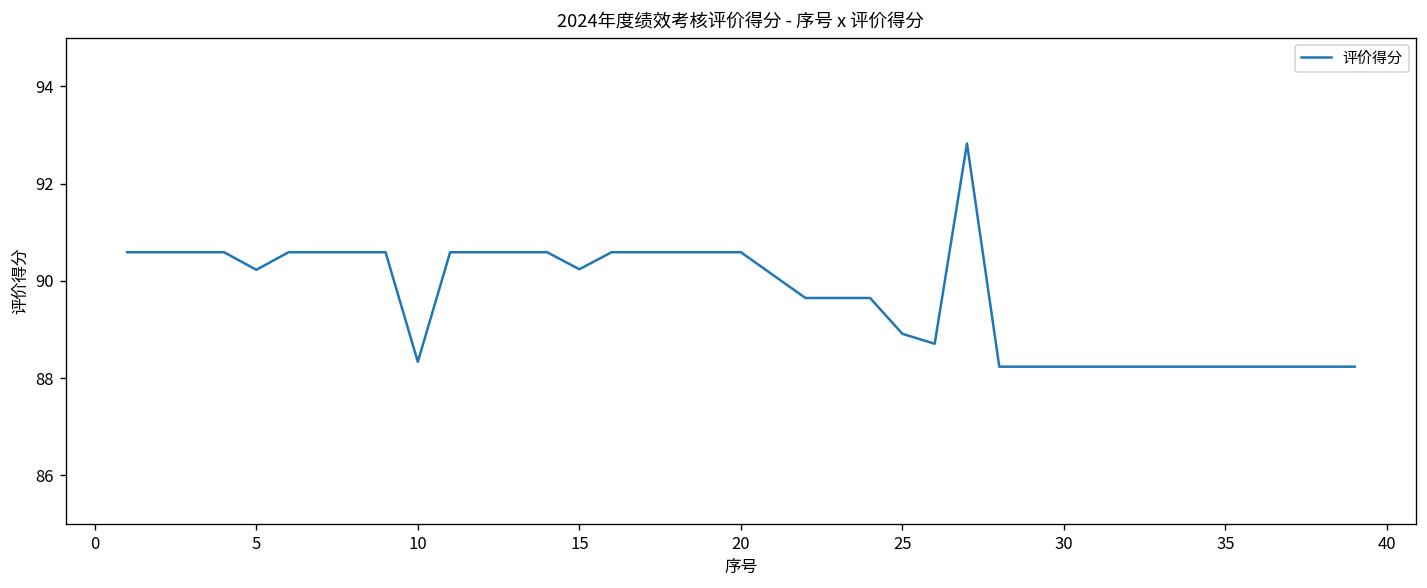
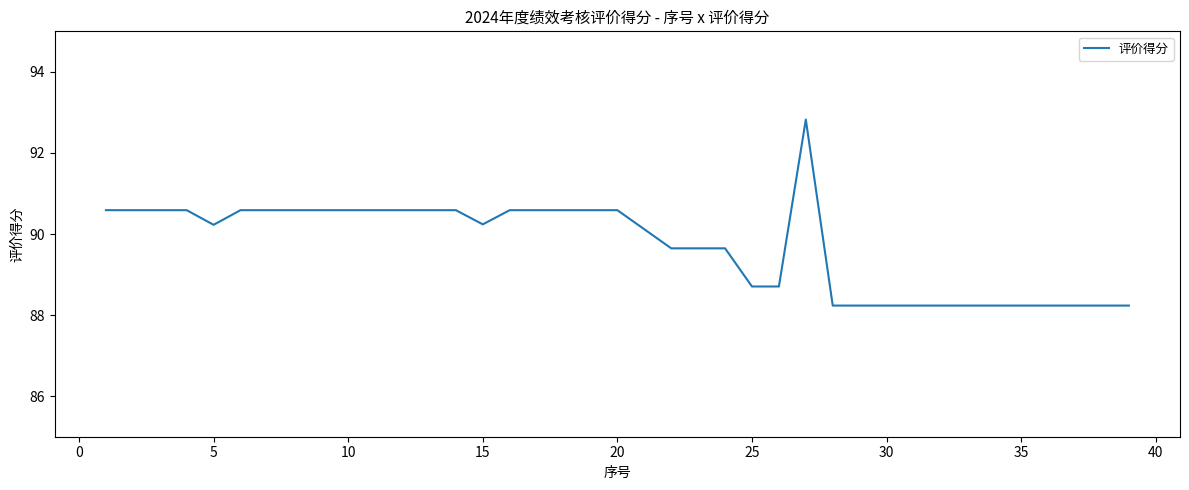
  {
    "5": 90.2,
-   "10": 88.3,
+   "10": 90.6,
    "15": 90.2,
    "20": 90.6,
-   "25": 88.9,
+   "25": 88.7,
    "30": 88.2,
    "35": 88.2
  }
